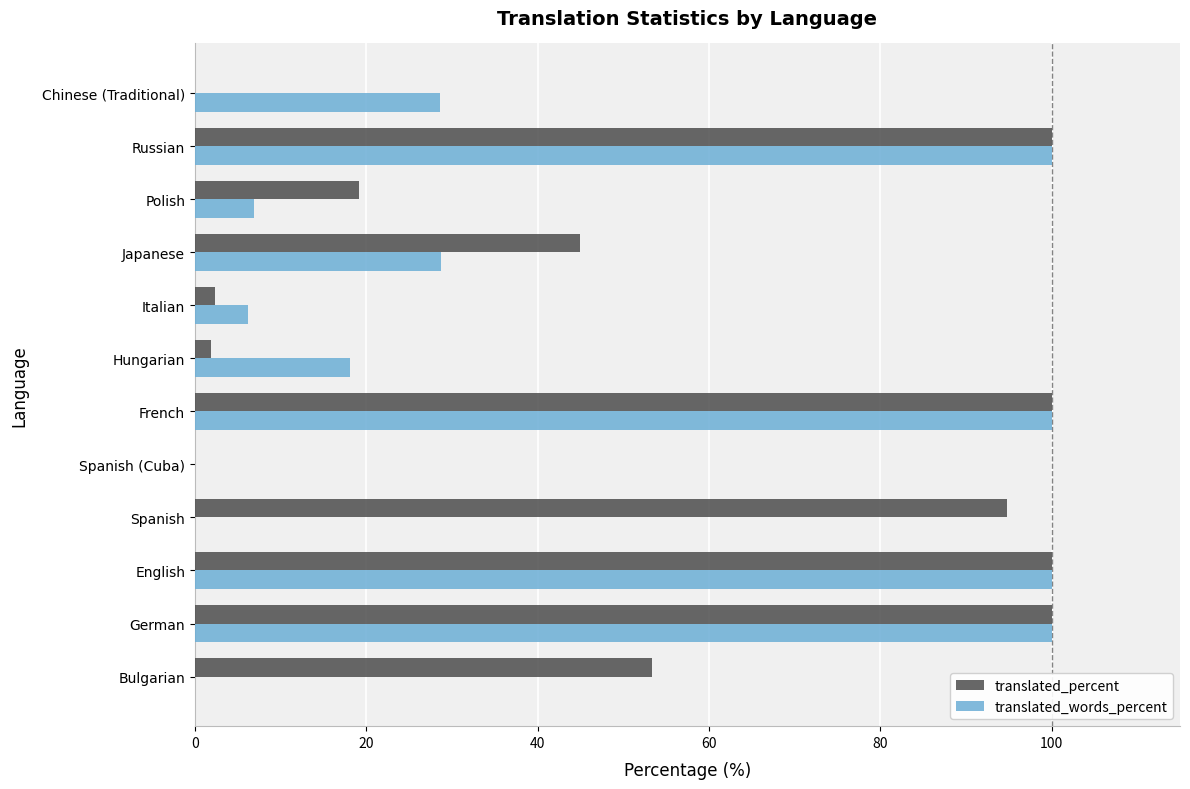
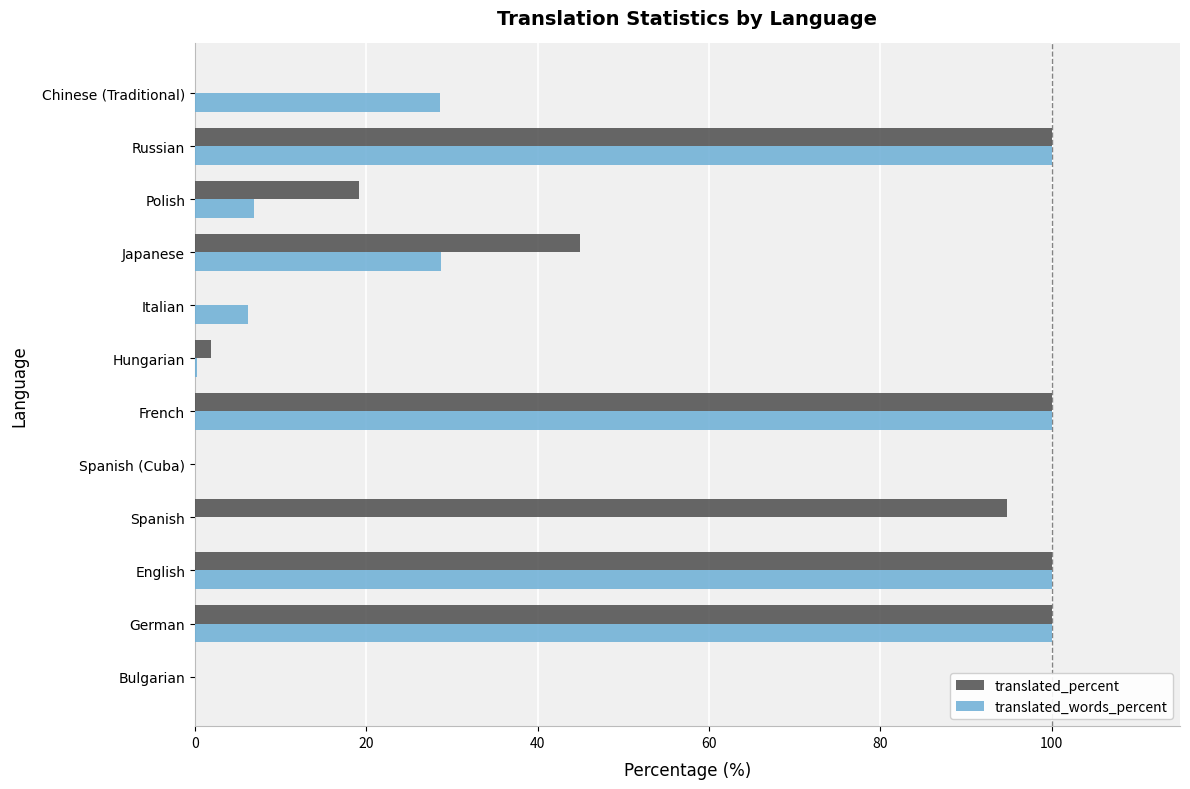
  {
    "translated_percent": {
      "Chinese (Traditional)": 0,
      "Russian": 100,
      "Polish": 19,
      "Japanese": 45,
-     "Italian": 2,
+     "Italian": 0,
      "Hungarian": 2,
      "French": 100,
      "Spanish (Cuba)": 0,
      "Spanish": 95,
      "English": 100,
      "German": 100,
-     "Bulgarian": 53
+     "Bulgarian": 0
    },
    "translated_words_percent": {
      "Chinese (Traditional)": 29,
      "Russian": 100,
      "Polish": 7,
      "Japanese": 29,
      "Italian": 6,
-     "Hungarian": 18,
+     "Hungarian": 0,
      "French": 100,
      "Spanish (Cuba)": 0,
      "Spanish": 0,
      "English": 100,
      "German": 100,
      "Bulgarian": 0
    }
  }
